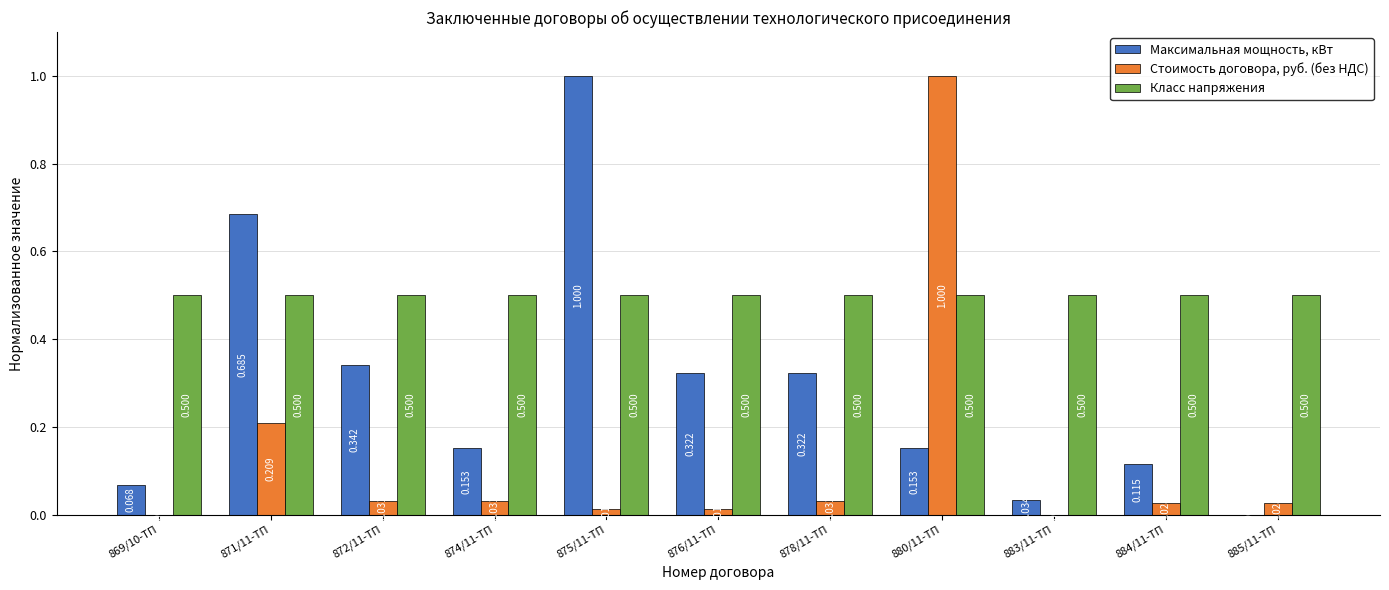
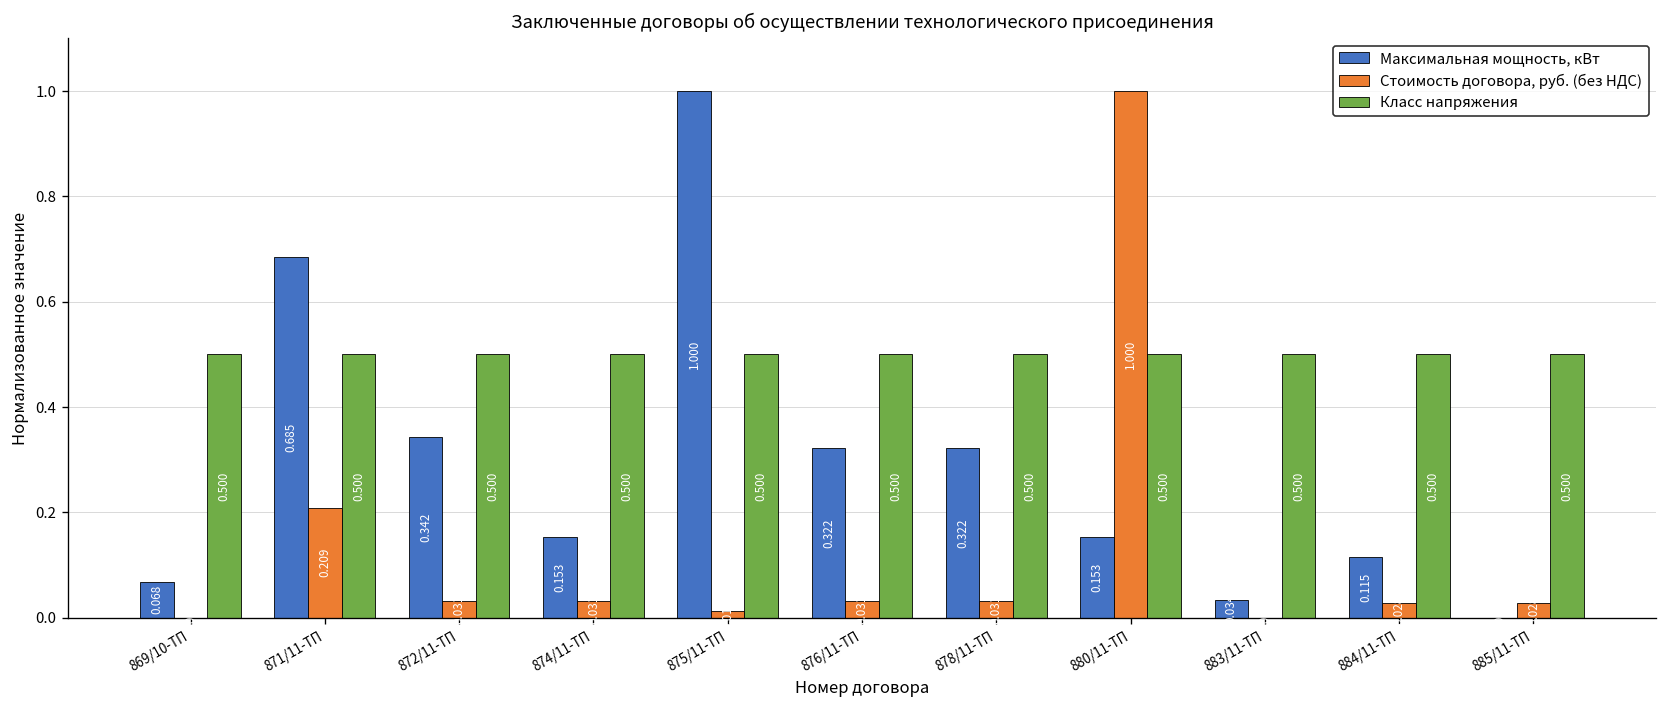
  {
    "Максимальная мощность, кВт": {
      "869/10-ТП": 0.068,
      "871/11-ТП": 0.685,
      "872/11-ТП": 0.342,
      "874/11-ТП": 0.153,
      "875/11-ТП": 1.000,
      "876/11-ТП": 0.322,
      "878/11-ТП": 0.322,
      "880/11-ТП": 0.153,
      "883/11-ТП": 0.034,
      "884/11-ТП": 0.115
    },
    "Стоимость договора, руб. (без НДС)": {
      "875/11-ТП": 0.01,
-     "876/11-ТП": 0.01,
+     "876/11-ТП": 0.03,
      "883/11-ТП": 0.00
    },
    "Класс напряжения": {
      "869/10-ТП": 0.500,
      "871/11-ТП": 0.500,
      "872/11-ТП": 0.500,
      "874/11-ТП": 0.500,
      "875/11-ТП": 0.500,
      "876/11-ТП": 0.500,
      "878/11-ТП": 0.500,
      "880/11-ТП": 0.500,
      "883/11-ТП": 0.500,
      "884/11-ТП": 0.500,
      "885/11-ТП": 0.500
    }
  }
